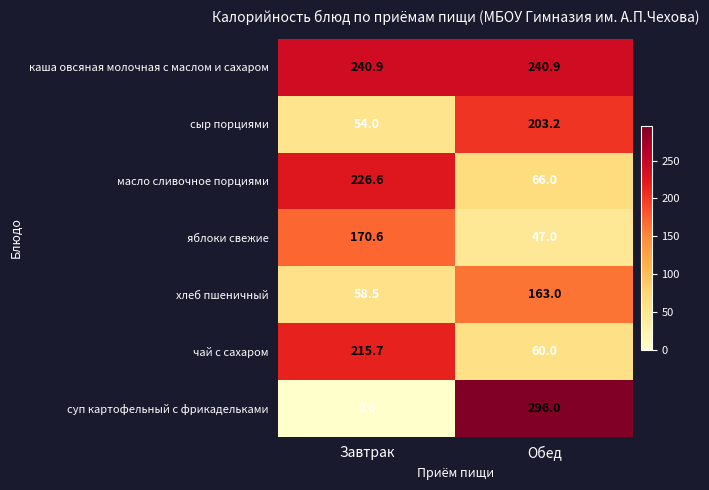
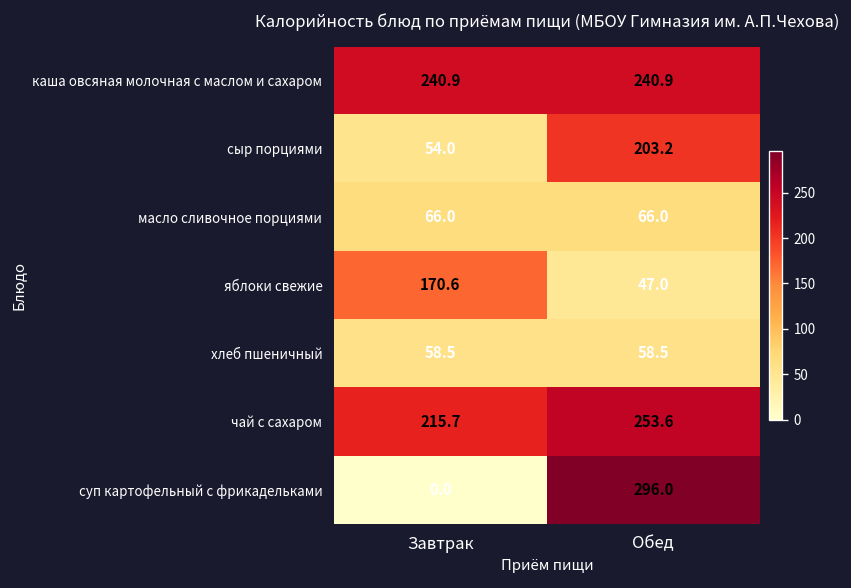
  {
    "каша овсяная молочная с маслом и сахаром": {
      "Завтрак": 240.9,
      "Обед": 240.9
    },
    "сыр порциями": {
      "Завтрак": 54.0,
      "Обед": 203.2
    },
    "масло сливочное порциями": {
-     "Завтрак": 226.6,
+     "Завтрак": 66.0,
      "Обед": 66.0
    },
    "яблоки свежие": {
      "Завтрак": 170.6,
      "Обед": 47.0
    },
    "хлеб пшеничный": {
      "Завтрак": 58.5,
-     "Обед": 163.0
+     "Обед": 58.5
    },
    "чай с сахаром": {
      "Завтрак": 215.7,
-     "Обед": 60.0
+     "Обед": 253.6
    },
    "суп картофельный с фрикадельками": {
      "Завтрак": 0.0,
      "Обед": 296.0
    }
  }
